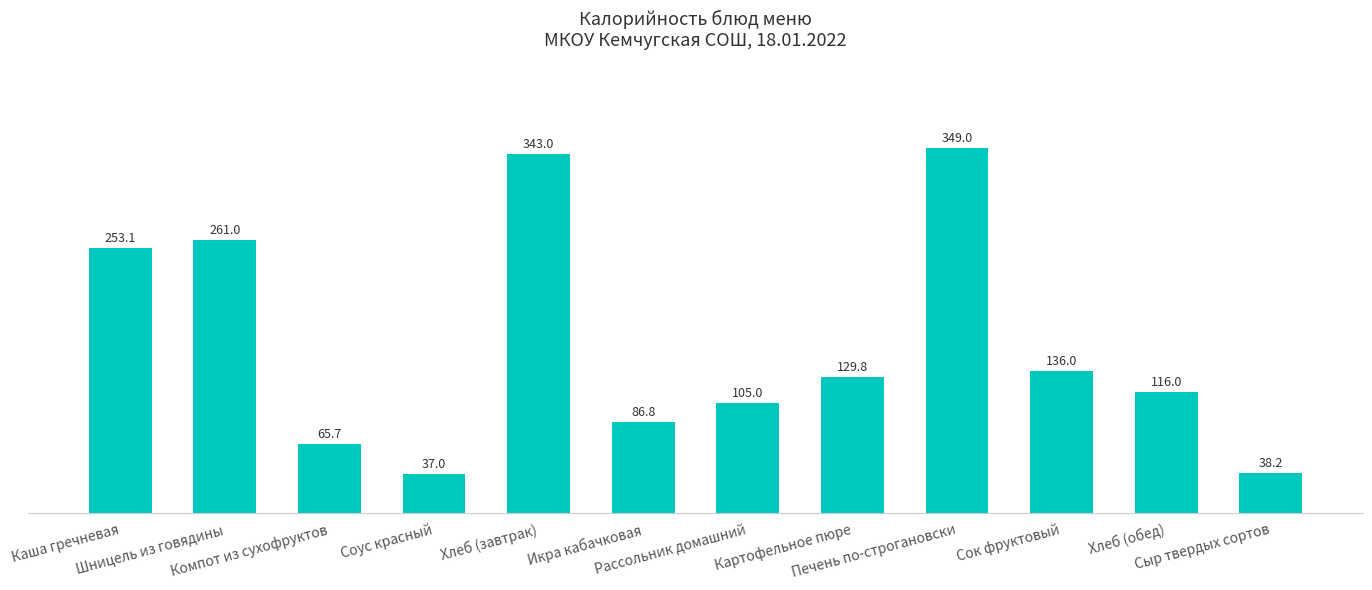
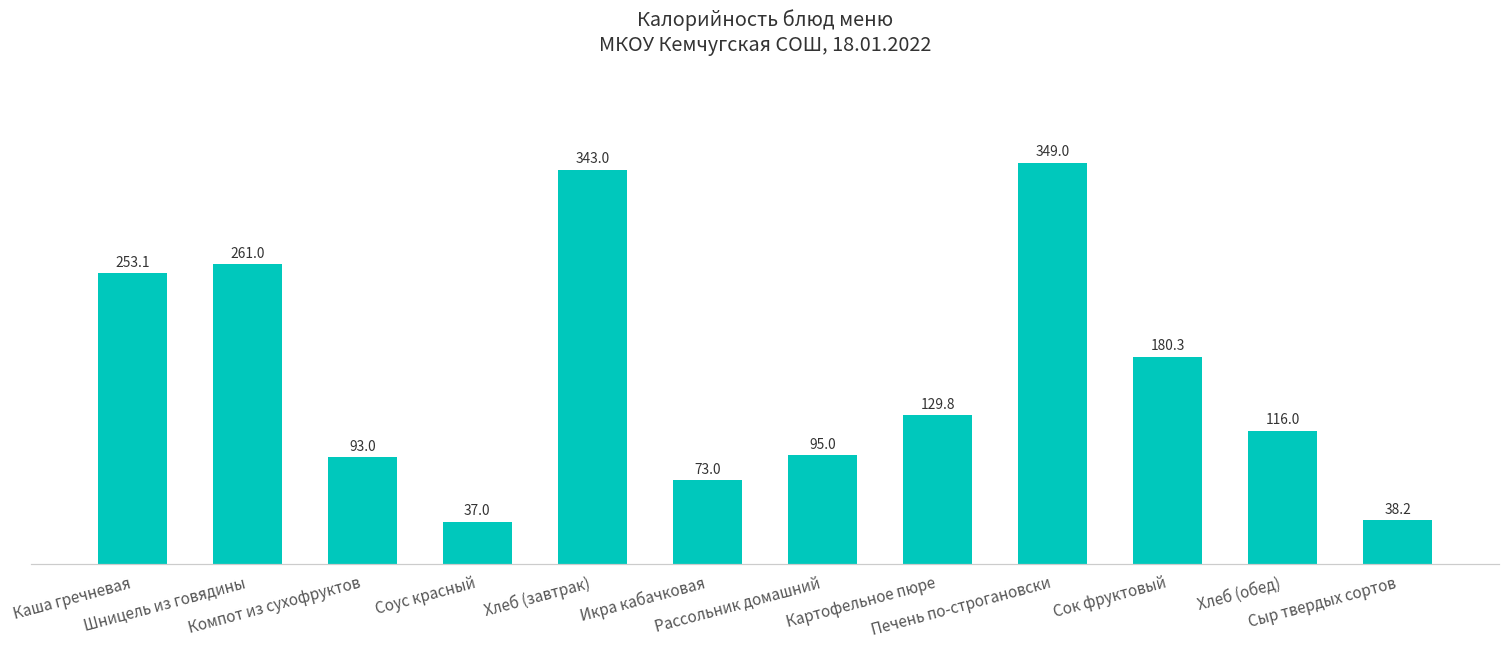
  {
    "Каша гречневая": 253.1,
    "Шницель из говядины": 261.0,
-   "Компот из сухофруктов": 65.7,
+   "Компот из сухофруктов": 93.0,
    "Соус красный": 37.0,
    "Хлеб (завтрак)": 343.0,
-   "Икра кабачковая": 86.8,
-   "Рассольник домашний": 105.0,
+   "Икра кабачковая": 73.0,
+   "Рассольник домашний": 95.0,
    "Картофельное пюре": 129.8,
    "Печень по-строгановски": 349.0,
-   "Сок фруктовый": 136.0,
+   "Сок фруктовый": 180.3,
    "Хлеб (обед)": 116.0,
    "Сыр твердых сортов": 38.2
  }
